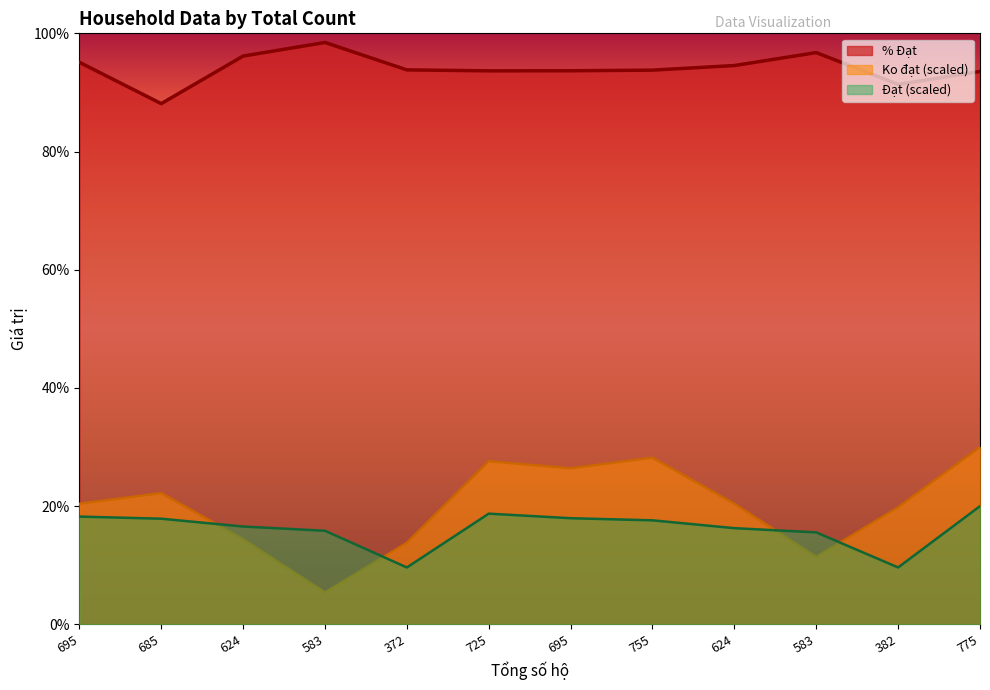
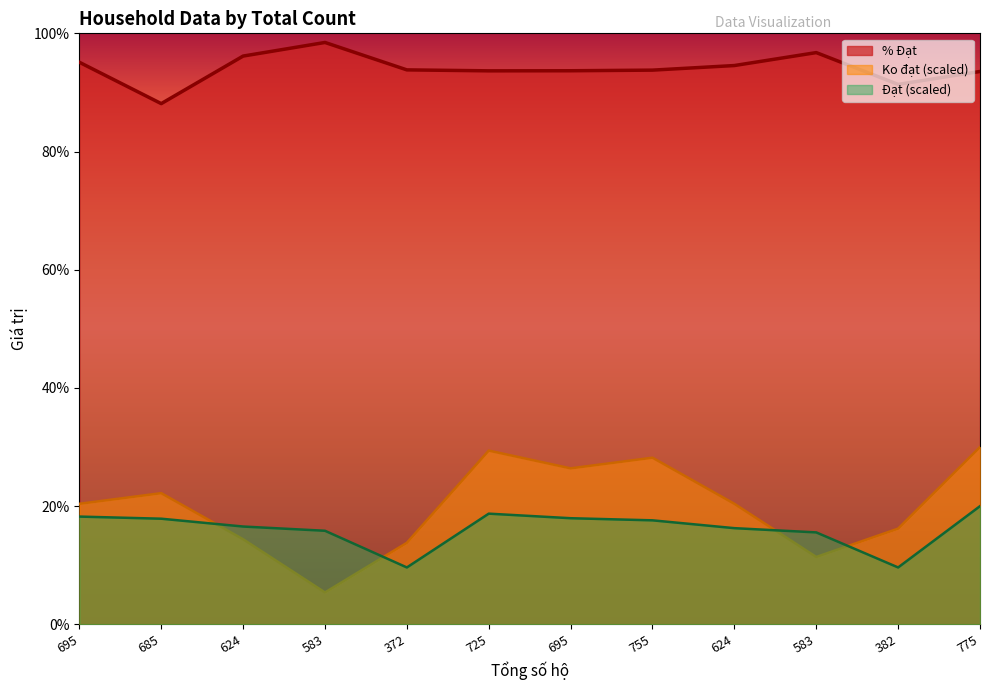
  {
    "% Đạt": {
      "685": "88%",
      "372": "94%",
      "725": "94%",
      "755": "94%",
      "775": "94%"
    },
    "Ko đạt (scaled)": {
      "685": "22%",
      "372": "14%",
-     "725": "28%",
+     "725": "29%",
      "755": "28%",
-     "382": "20%",
+     "382": "16%",
      "775": "30%"
    },
    "Đạt (scaled)": {
      "685": "18%",
      "372": "10%",
      "725": "19%",
      "755": "18%",
      "382": "10%",
      "775": "20%"
    }
  }
